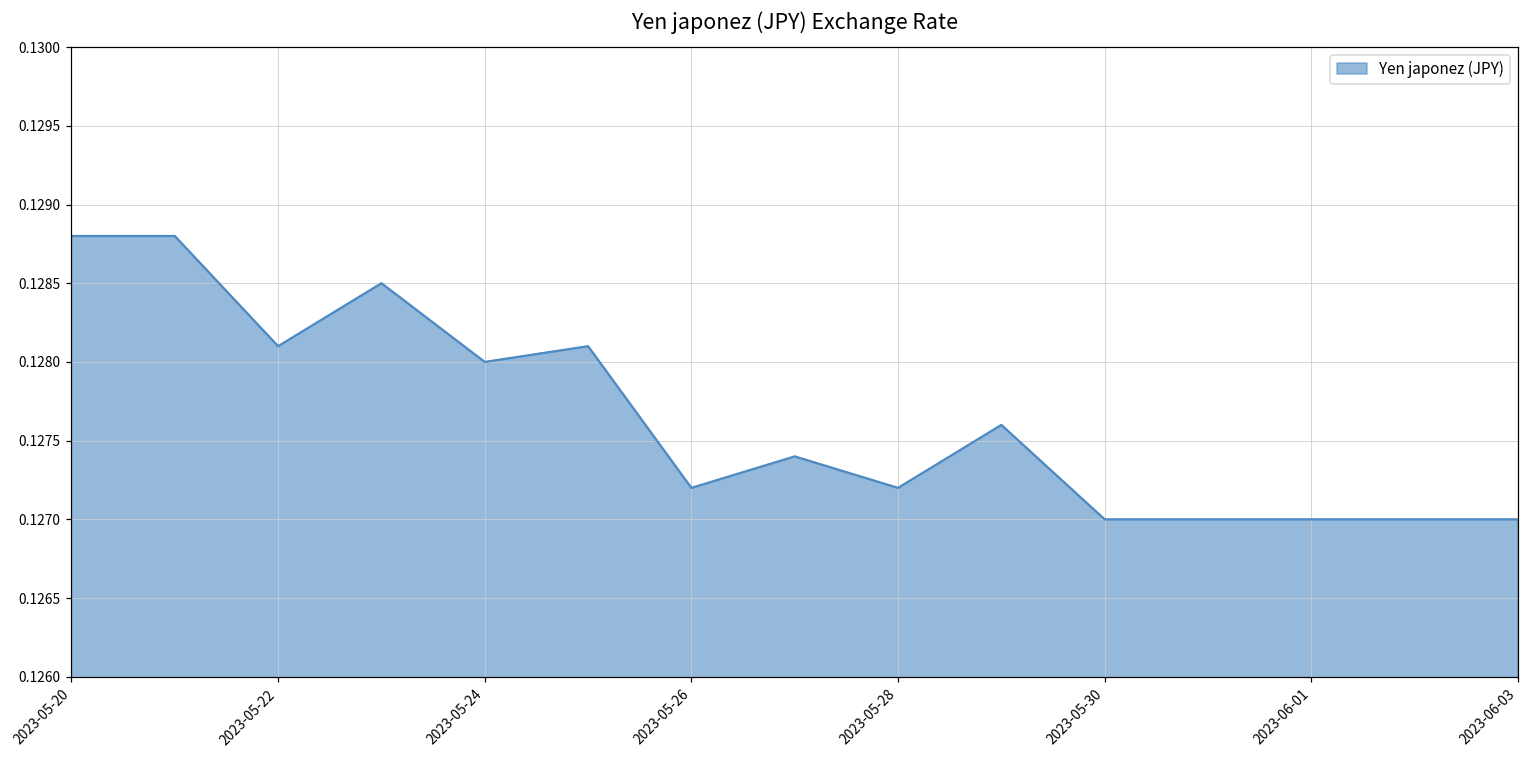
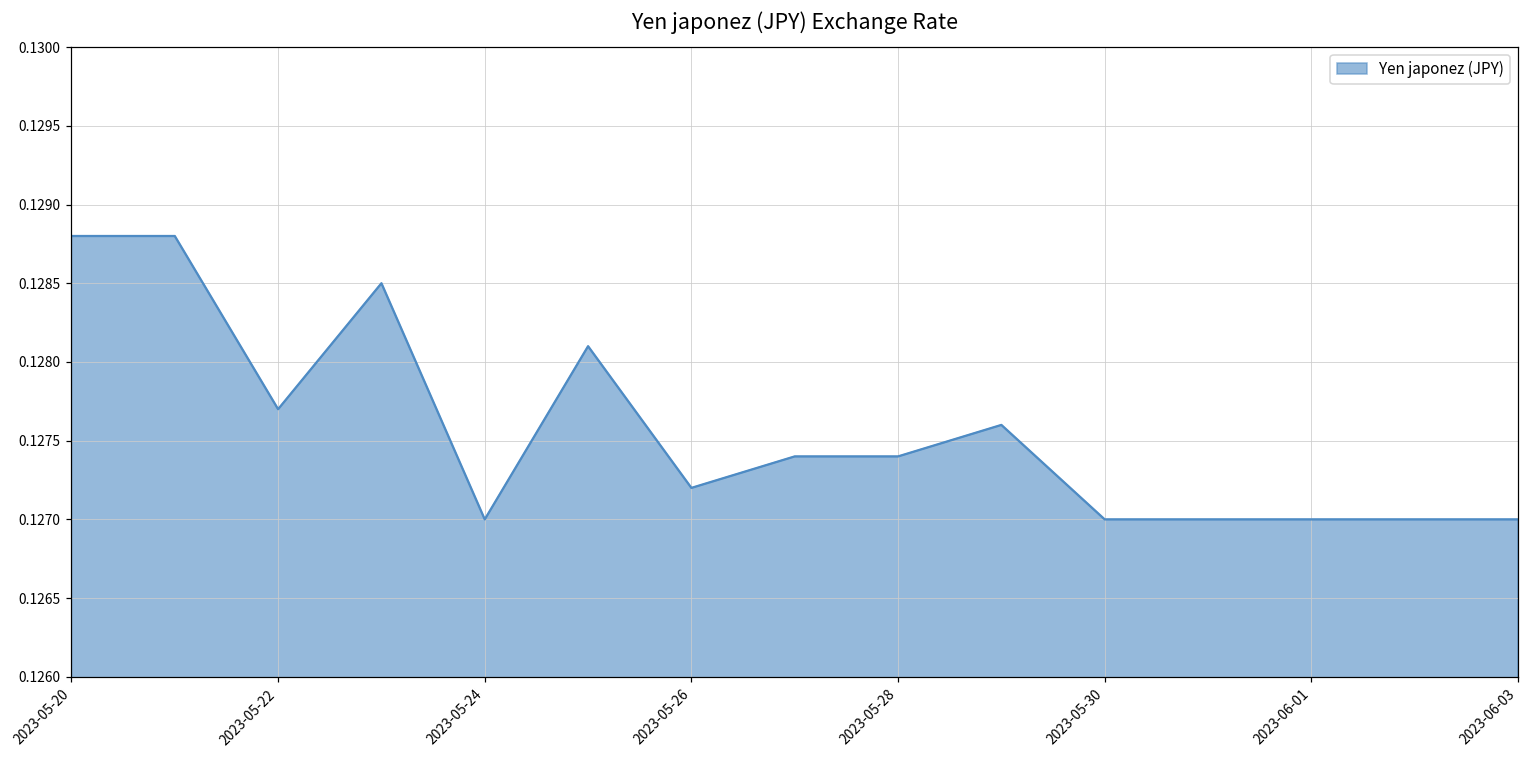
  {
    "2023-05-20": 0.1288,
-   "2023-05-22": 0.1281,
-   "2023-05-24": 0.128,
+   "2023-05-22": 0.1277,
+   "2023-05-24": 0.127,
    "2023-05-26": 0.1272,
-   "2023-05-28": 0.1272,
+   "2023-05-28": 0.1274,
    "2023-05-30": 0.1270,
    "2023-06-01": 0.1270,
    "2023-06-03": 0.1270
  }
